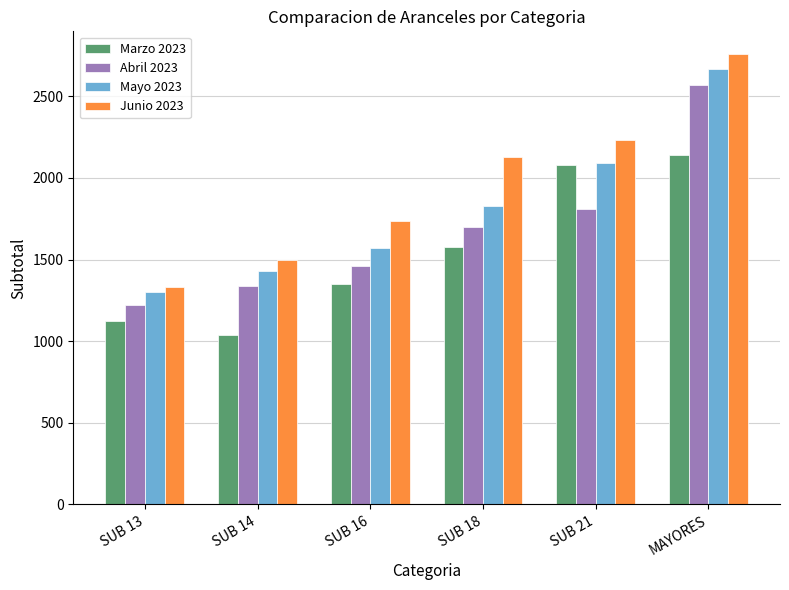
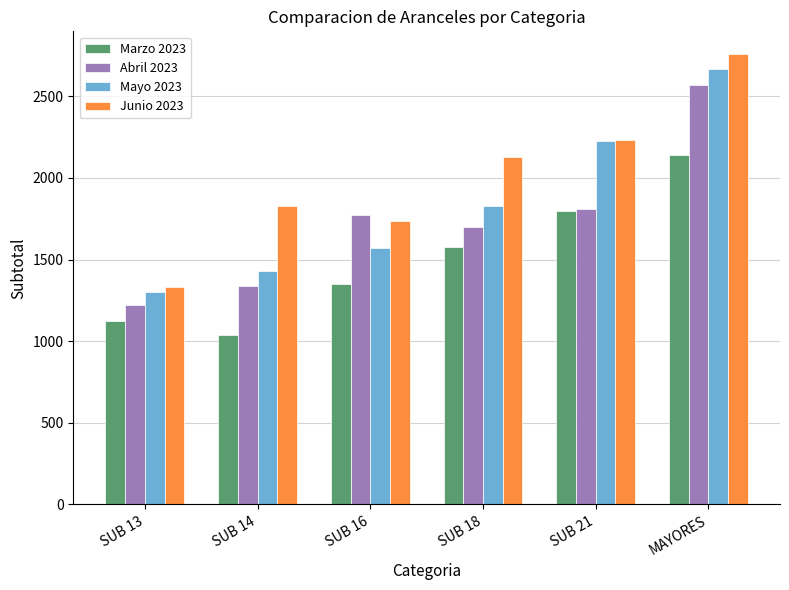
  {
    "Marzo 2023": {
      "SUB 13": 1130,
      "SUB 14": 1040,
      "SUB 16": 1350,
      "SUB 18": 1580,
-     "SUB 21": 2080,
+     "SUB 21": 1800,
      "MAYORES": 2140
    },
    "Abril 2023": {
      "SUB 13": 1220,
      "SUB 14": 1340,
-     "SUB 16": 1460,
+     "SUB 16": 1770,
      "SUB 18": 1700,
      "SUB 21": 1810,
      "MAYORES": 2570
    },
    "Mayo 2023": {
      "SUB 13": 1300,
      "SUB 14": 1430,
      "SUB 16": 1570,
      "SUB 18": 1830,
-     "SUB 21": 2090,
+     "SUB 21": 2220,
      "MAYORES": 2670
    },
    "Junio 2023": {
      "SUB 13": 1330,
-     "SUB 14": 1500,
+     "SUB 14": 1830,
      "SUB 16": 1740,
      "SUB 18": 2130,
      "SUB 21": 2230,
      "MAYORES": 2760
    }
  }
